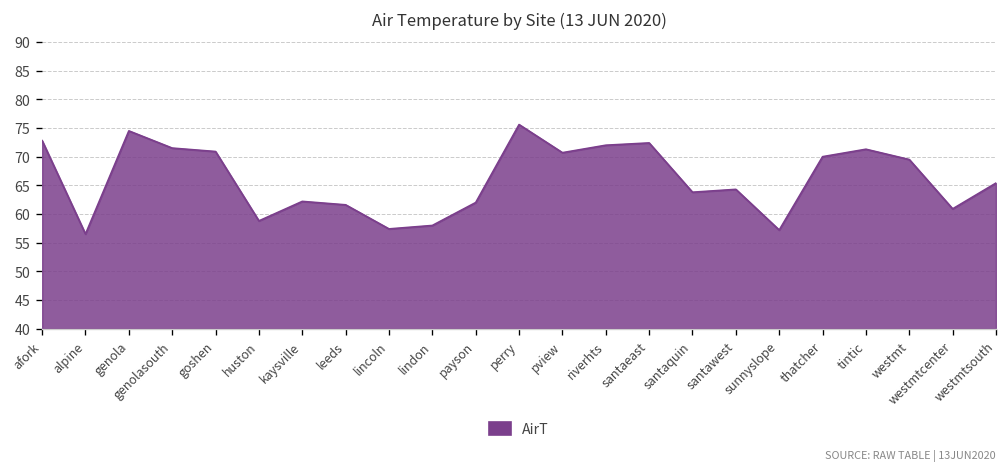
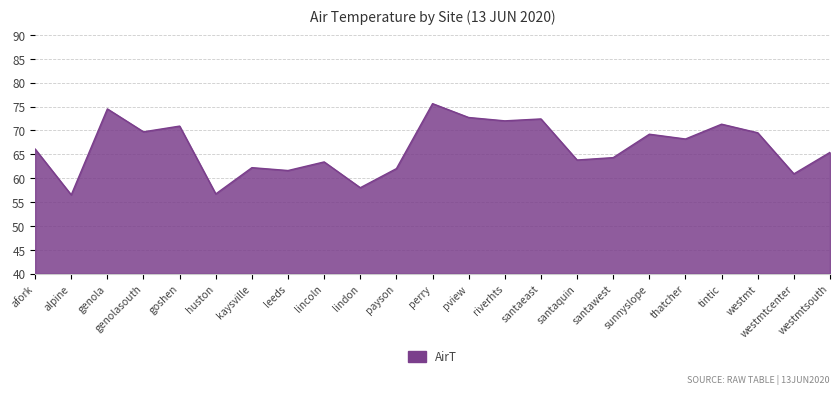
  {
-   "afork": 73,
+   "afork": 66,
    "alpine": 57,
    "genola": 75,
-   "genolasouth": 72,
+   "genolasouth": 70,
    "goshen": 71,
-   "huston": 59,
+   "huston": 57,
    "kaysville": 62,
    "leeds": 62,
-   "lincoln": 57,
+   "lincoln": 63,
    "lindon": 58,
    "payson": 62,
    "perry": 76,
-   "pview": 71,
+   "pview": 73,
    "riverhts": 72,
    "santaeast": 72,
    "santaquin": 64,
    "santawest": 64,
-   "sunnyslope": 57,
-   "thatcher": 70,
+   "sunnyslope": 69,
+   "thatcher": 68,
    "tintic": 71,
    "westmt": 70,
    "westmtcenter": 61,
    "westmtsouth": 65
  }
